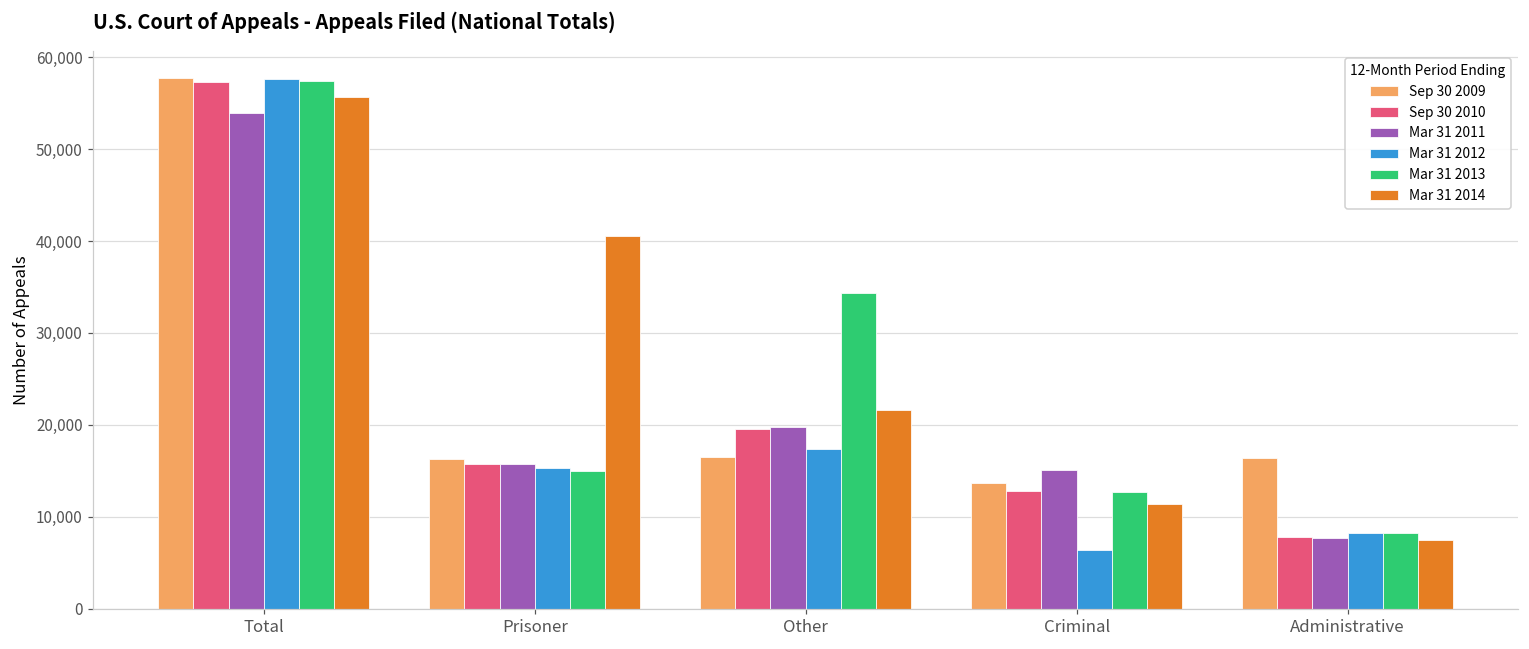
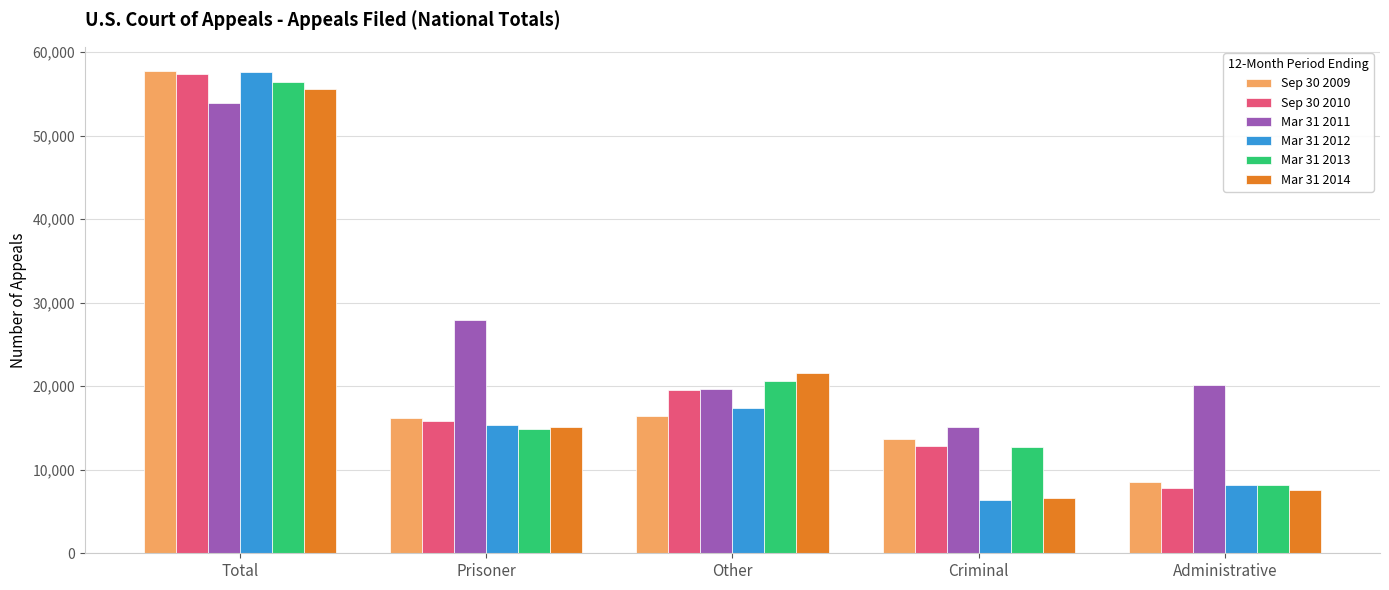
  {
    "Sep 30 2009": {
      "Total": "58,000",
      "Prisoner": "16,000",
      "Other": "16,000",
      "Criminal": "14,000",
-     "Administrative": "16,000"
+     "Administrative": "9,000"
    },
    "Sep 30 2010": {
      "Total": "57,000",
      "Prisoner": "16,000",
      "Other": "20,000",
      "Criminal": "13,000",
      "Administrative": "8,000"
    },
    "Mar 31 2011": {
      "Total": "54,000",
-     "Prisoner": "16,000",
+     "Prisoner": "28,000",
      "Other": "20,000",
      "Criminal": "15,000",
-     "Administrative": "8,000"
+     "Administrative": "20,000"
    },
    "Mar 31 2012": {
      "Total": "58,000",
      "Prisoner": "15,000",
      "Other": "17,000",
      "Criminal": "6,000",
      "Administrative": "8,000"
    },
    "Mar 31 2013": {
-     "Total": "57,000",
+     "Total": "56,000",
      "Prisoner": "15,000",
-     "Other": "34,000",
+     "Other": "21,000",
      "Criminal": "13,000",
      "Administrative": "8,000"
    },
    "Mar 31 2014": {
      "Total": "56,000",
-     "Prisoner": "41,000",
+     "Prisoner": "15,000",
      "Other": "22,000",
-     "Criminal": "11,000",
+     "Criminal": "7,000",
      "Administrative": "8,000"
    }
  }
